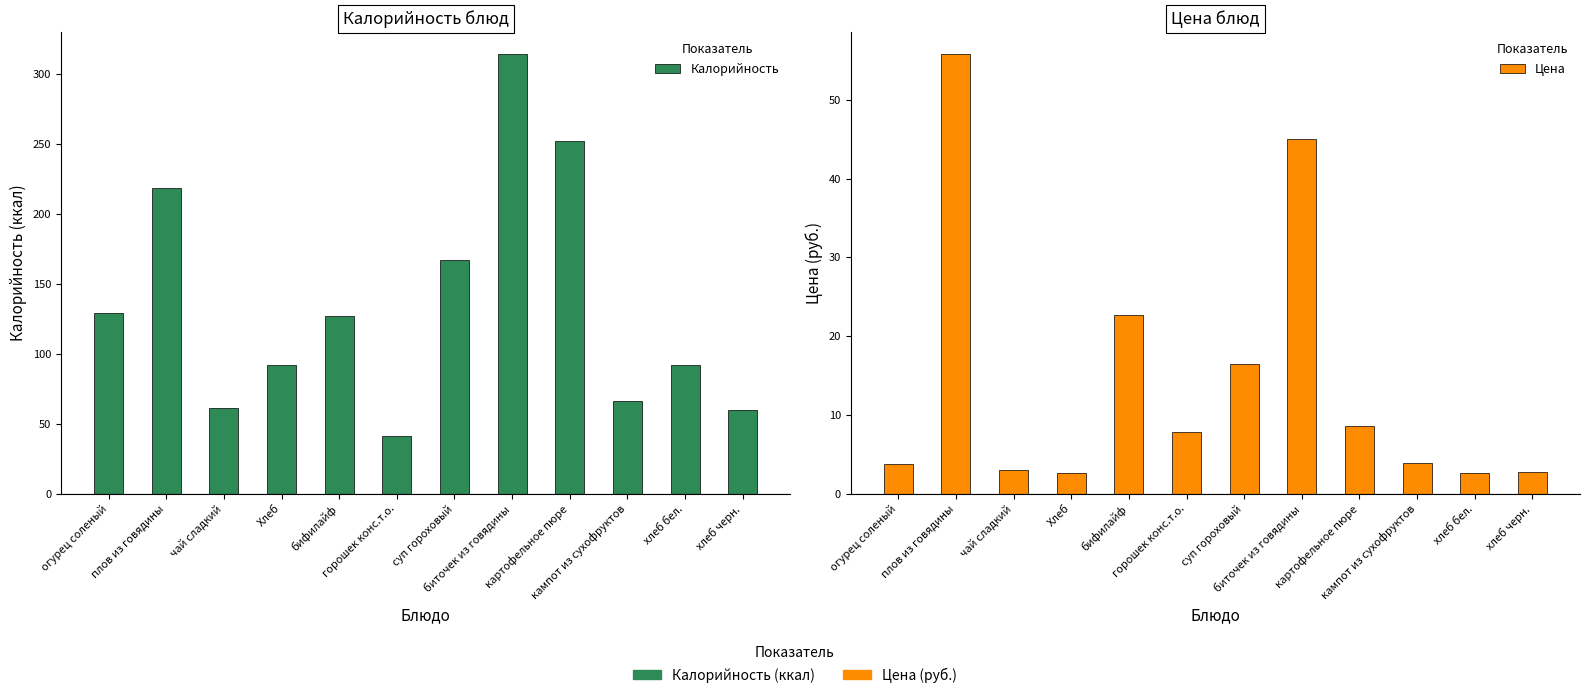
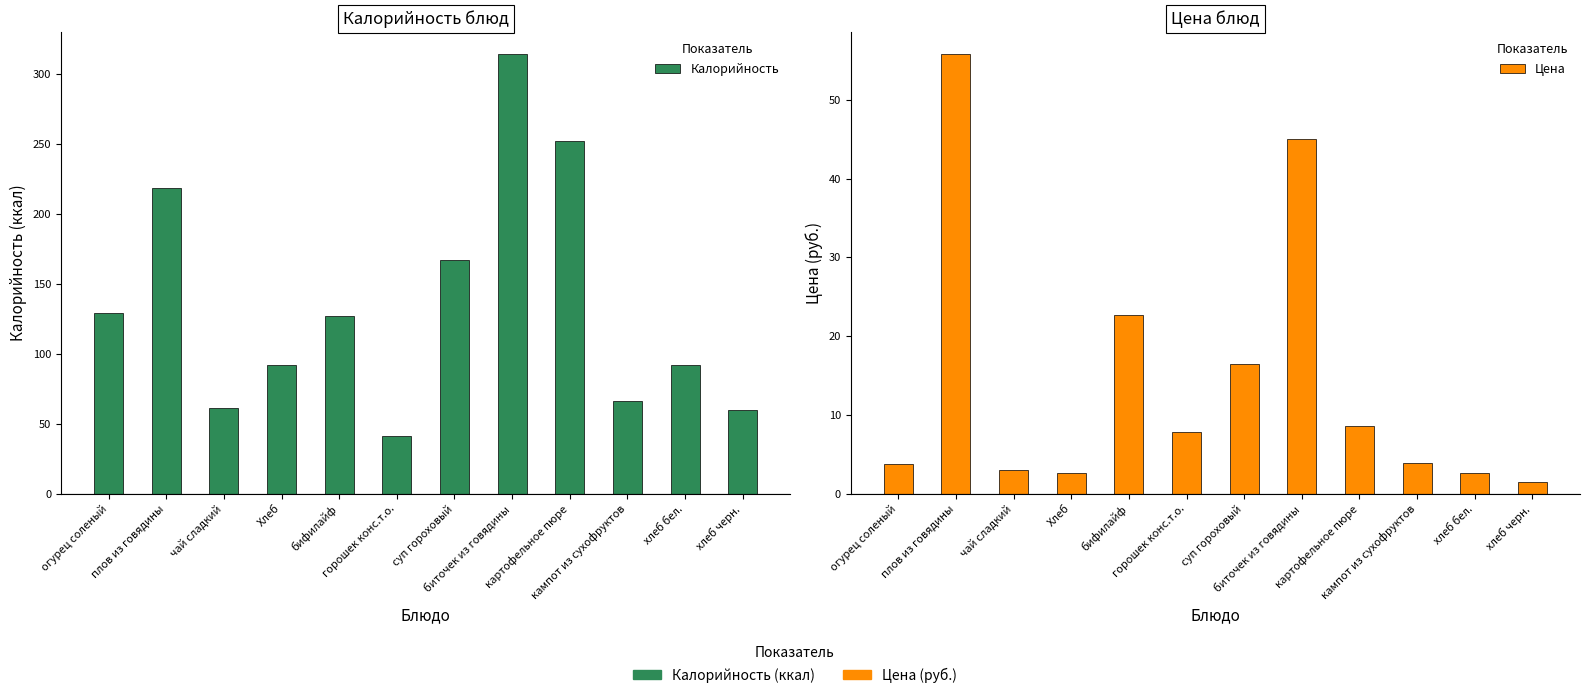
  {
    "Калорийность блюд": {
      "огурец соленый": 129,
      "плов из говядины": 218,
      "чай сладкий": 61,
      "Хлеб": 92,
      "бифилайф": 127,
      "горошек конс.т.о.": 41,
      "суп гороховый": 167,
      "биточек из говядины": 314,
      "картофельное пюре": 252,
      "кампот из сухофруктов": 66,
      "хлеб бел.": 92,
      "хлеб черн.": 60
    },
    "Цена блюд": {
      "огурец соленый": 4,
      "плов из говядины": 56,
      "чай сладкий": 3,
      "Хлеб": 3,
      "бифилайф": 23,
      "горошек конс.т.о.": 8,
      "суп гороховый": 17,
      "биточек из говядины": 45,
      "картофельное пюре": 9,
      "кампот из сухофруктов": 4,
      "хлеб бел.": 3,
-     "хлеб черн.": 3
+     "хлеб черн.": 2
    }
  }
